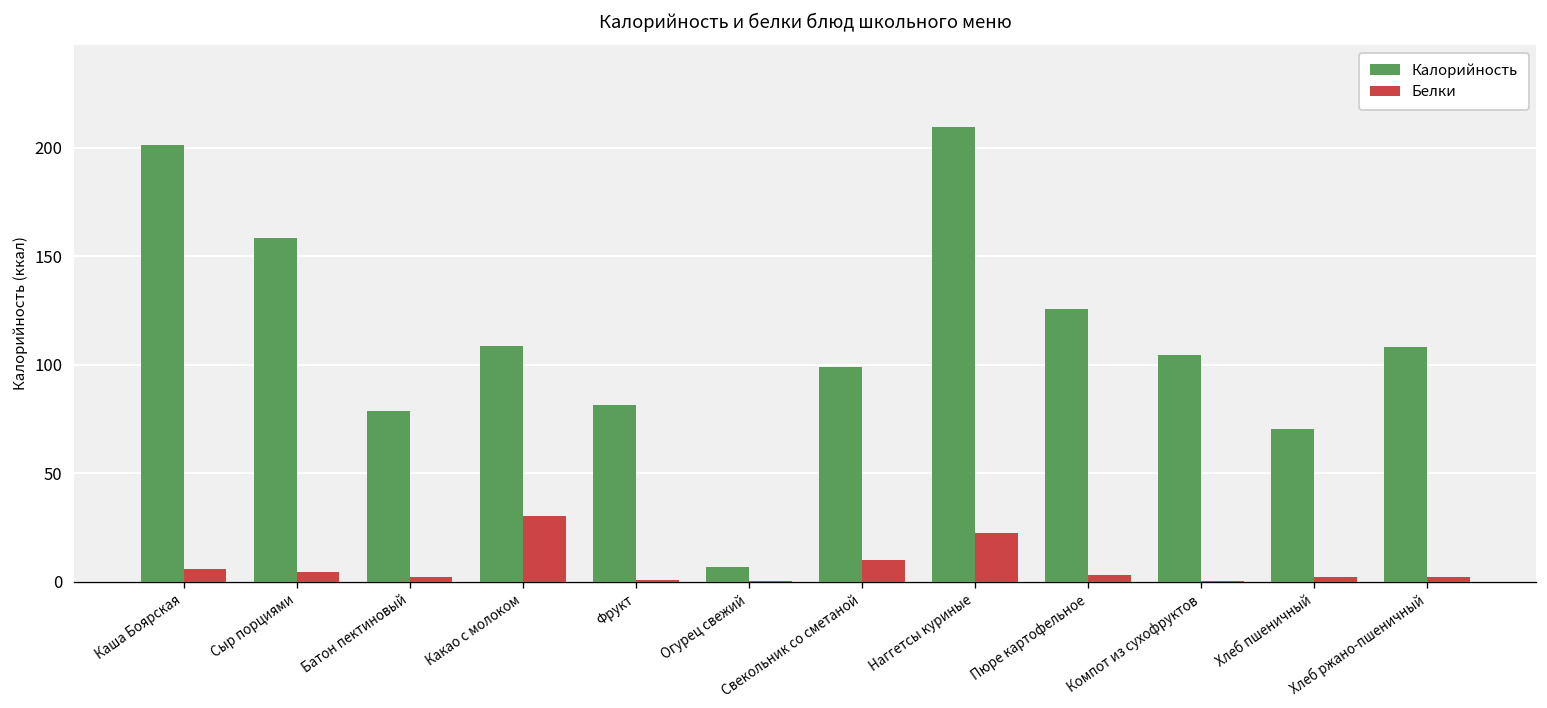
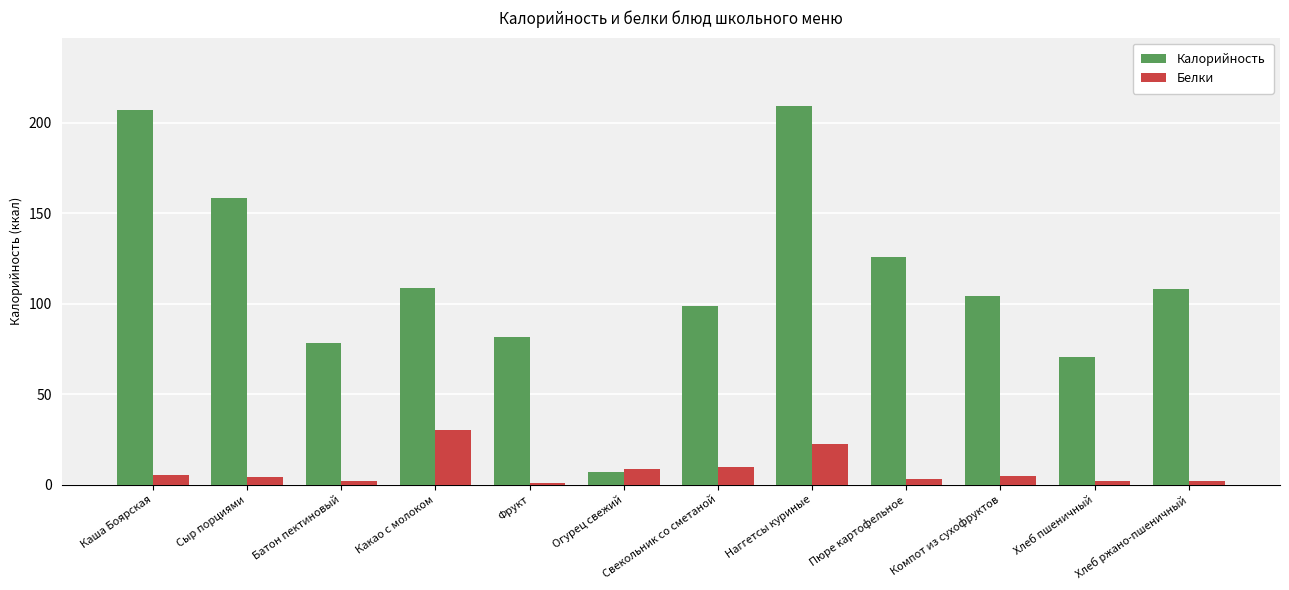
  {
    "Калорийность": {
-     "Каша Боярская": 201,
+     "Каша Боярская": 207,
      "Сыр порциями": 159,
      "Батон пектиновый": 79,
      "Какао с молоком": 109,
      "Фрукт": 82,
      "Огурец свежий": 7,
      "Свекольник со сметаной": 99,
      "Наггетсы куриные": 210,
      "Пюре картофельное": 126,
      "Компот из сухофруктов": 104,
      "Хлеб пшеничный": 70,
      "Хлеб ржано-пшеничный": 108
    },
    "Белки": {
      "Каша Боярская": 6,
      "Сыр порциями": 4,
      "Батон пектиновый": 2,
      "Какао с молоком": 30,
-     "Огурец свежий": 0,
+     "Огурец свежий": 9,
      "Свекольник со сметаной": 10,
      "Наггетсы куриные": 22,
      "Пюре картофельное": 3,
-     "Компот из сухофруктов": 0,
+     "Компот из сухофруктов": 5,
      "Хлеб пшеничный": 2,
      "Хлеб ржано-пшеничный": 2
    }
  }
